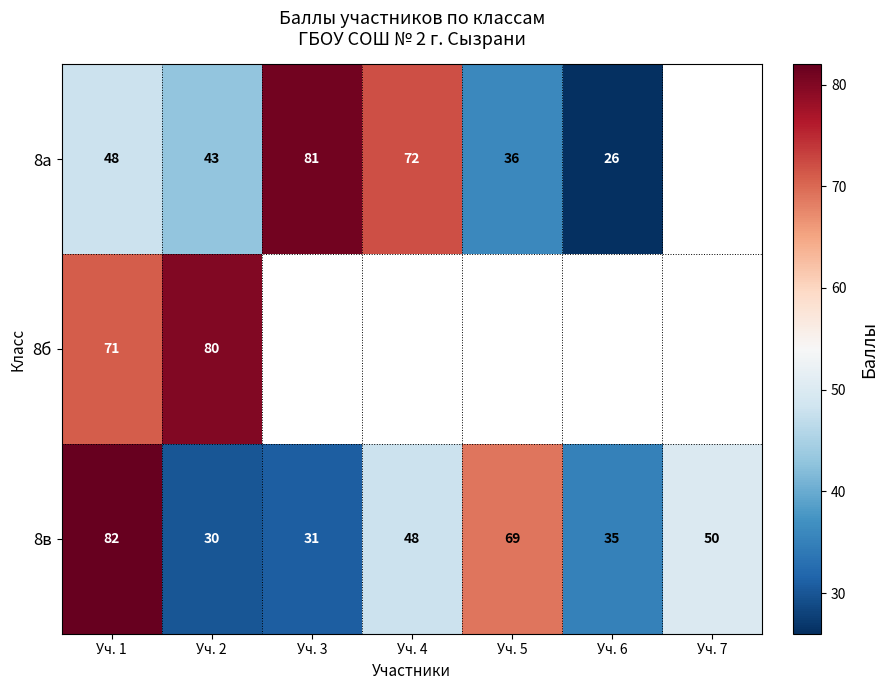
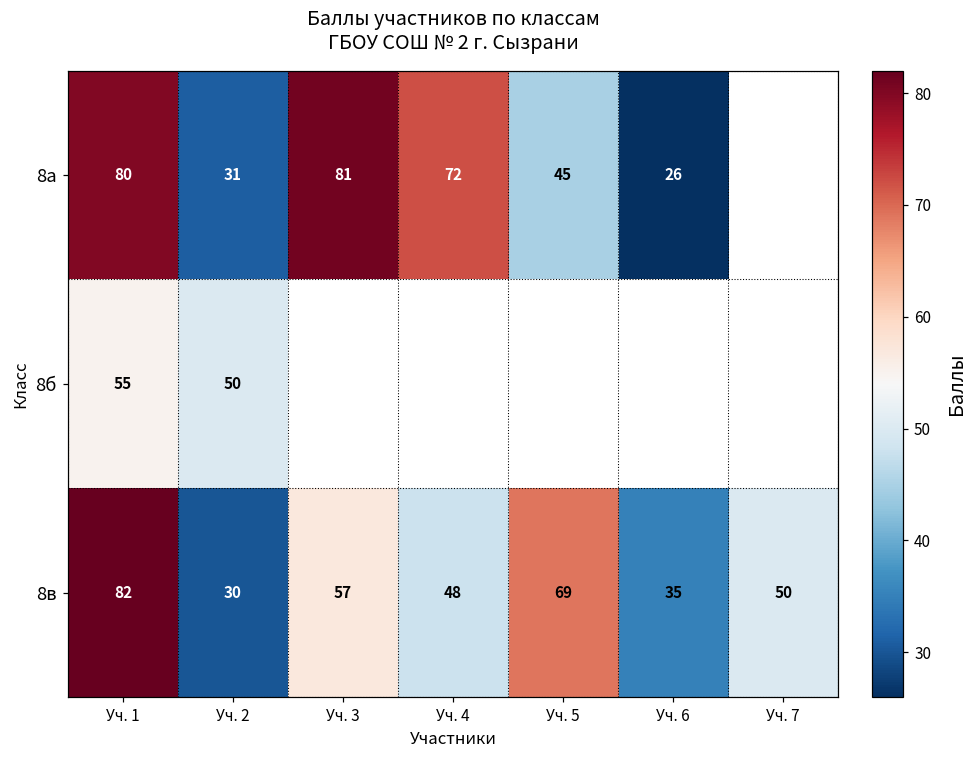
  {
    "8а": {
-     "Уч. 1": 48,
-     "Уч. 2": 43,
+     "Уч. 1": 80,
+     "Уч. 2": 31,
      "Уч. 3": 81,
      "Уч. 4": 72,
-     "Уч. 5": 36,
+     "Уч. 5": 45,
      "Уч. 6": 26
    },
    "8б": {
-     "Уч. 1": 71,
-     "Уч. 2": 80
+     "Уч. 1": 55,
+     "Уч. 2": 50
    },
    "8в": {
      "Уч. 1": 82,
      "Уч. 2": 30,
-     "Уч. 3": 31,
+     "Уч. 3": 57,
      "Уч. 4": 48,
      "Уч. 5": 69,
      "Уч. 6": 35,
      "Уч. 7": 50
    }
  }
